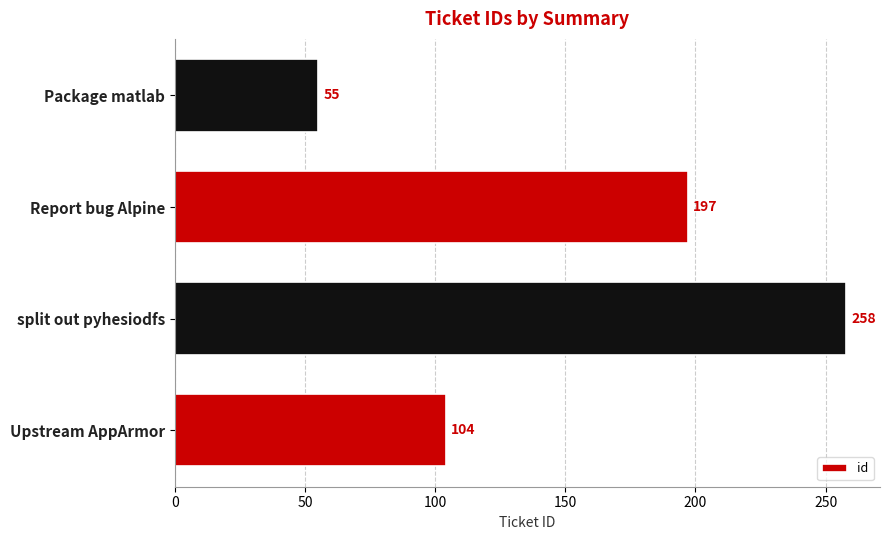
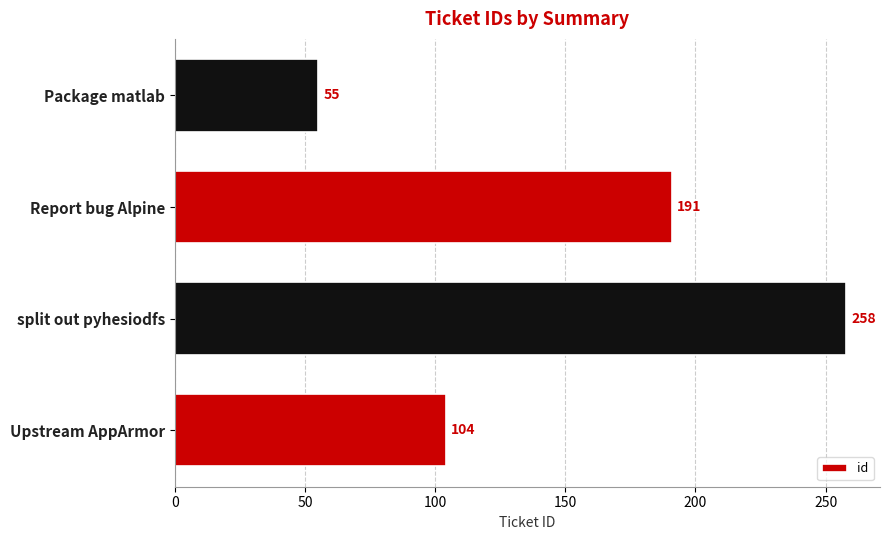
  {
    "Package matlab": 55,
-   "Report bug Alpine": 197,
+   "Report bug Alpine": 191,
    "split out pyhesiodfs": 258,
    "Upstream AppArmor": 104
  }
